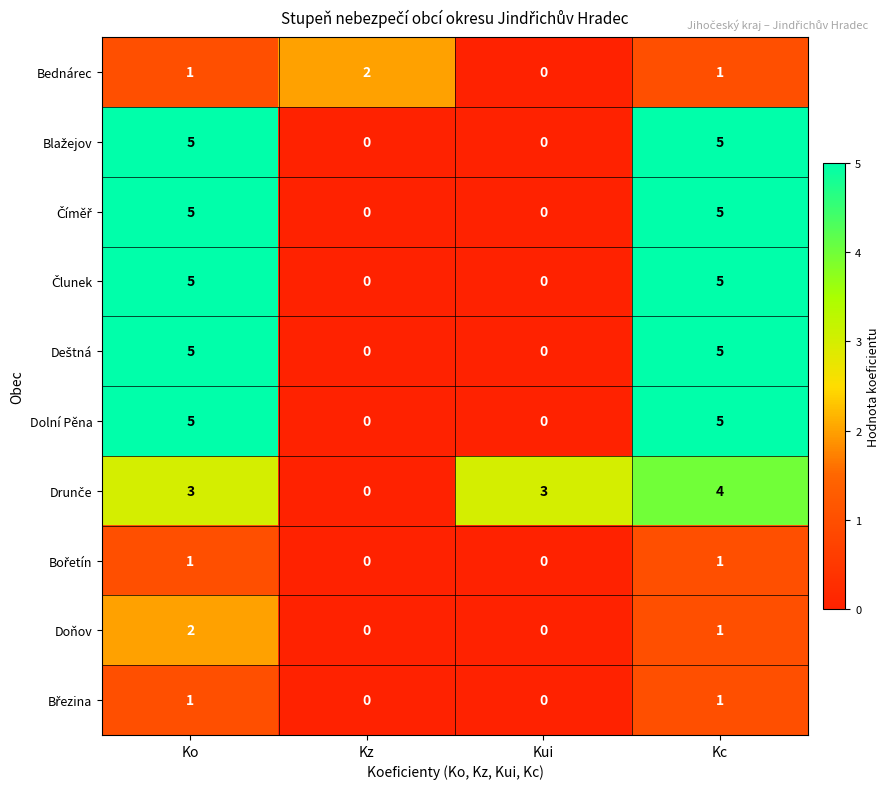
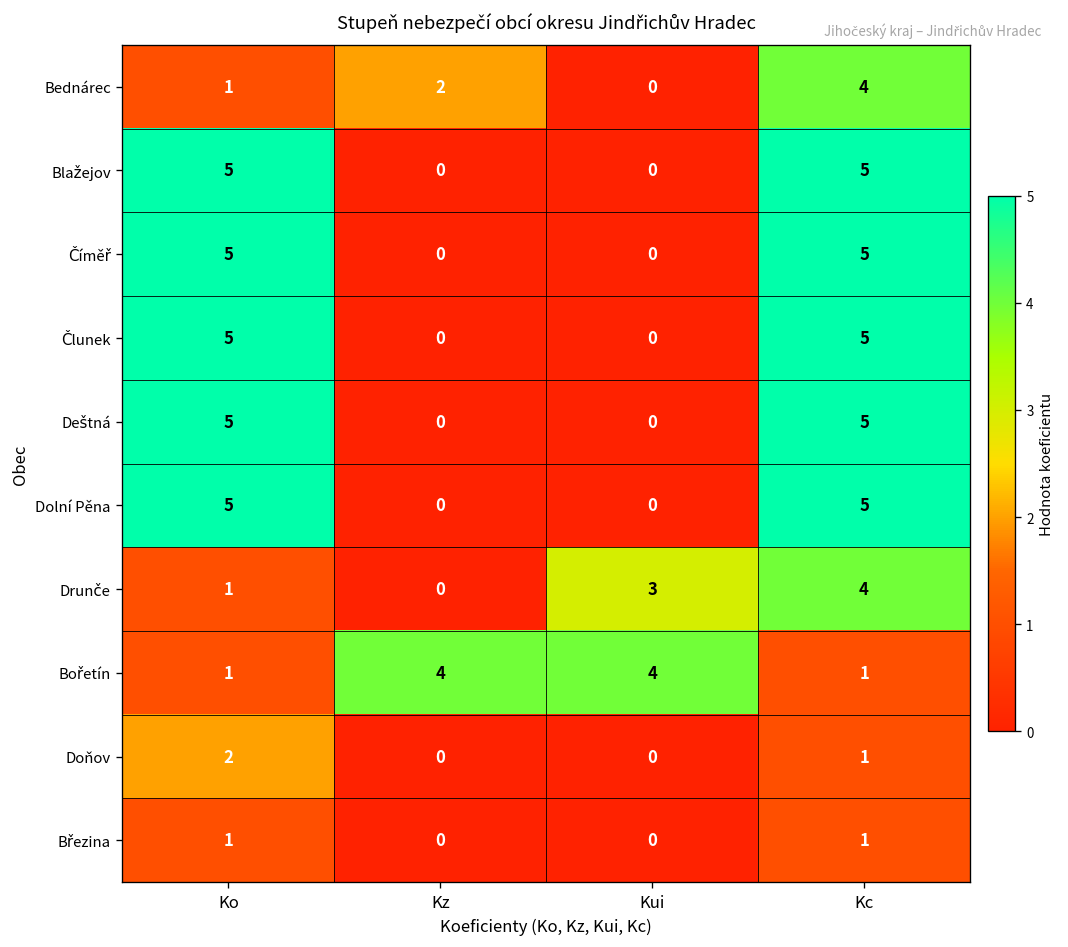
  {
    "Bednárec": {
      "Ko": 1,
      "Kz": 2,
      "Kui": 0,
-     "Kc": 1
+     "Kc": 4
    },
    "Blažejov": {
      "Ko": 5,
      "Kz": 0,
      "Kui": 0,
      "Kc": 5
    },
    "Číměř": {
      "Ko": 5,
      "Kz": 0,
      "Kui": 0,
      "Kc": 5
    },
    "Člunek": {
      "Ko": 5,
      "Kz": 0,
      "Kui": 0,
      "Kc": 5
    },
    "Deštná": {
      "Ko": 5,
      "Kz": 0,
      "Kui": 0,
      "Kc": 5
    },
    "Dolní Pěna": {
      "Ko": 5,
      "Kz": 0,
      "Kui": 0,
      "Kc": 5
    },
    "Drunče": {
-     "Ko": 3,
+     "Ko": 1,
      "Kz": 0,
      "Kui": 3,
      "Kc": 4
    },
    "Bořetín": {
      "Ko": 1,
-     "Kz": 0,
-     "Kui": 0,
+     "Kz": 4,
+     "Kui": 4,
      "Kc": 1
    },
    "Doňov": {
      "Ko": 2,
      "Kz": 0,
      "Kui": 0,
      "Kc": 1
    },
    "Březina": {
      "Ko": 1,
      "Kz": 0,
      "Kui": 0,
      "Kc": 1
    }
  }
